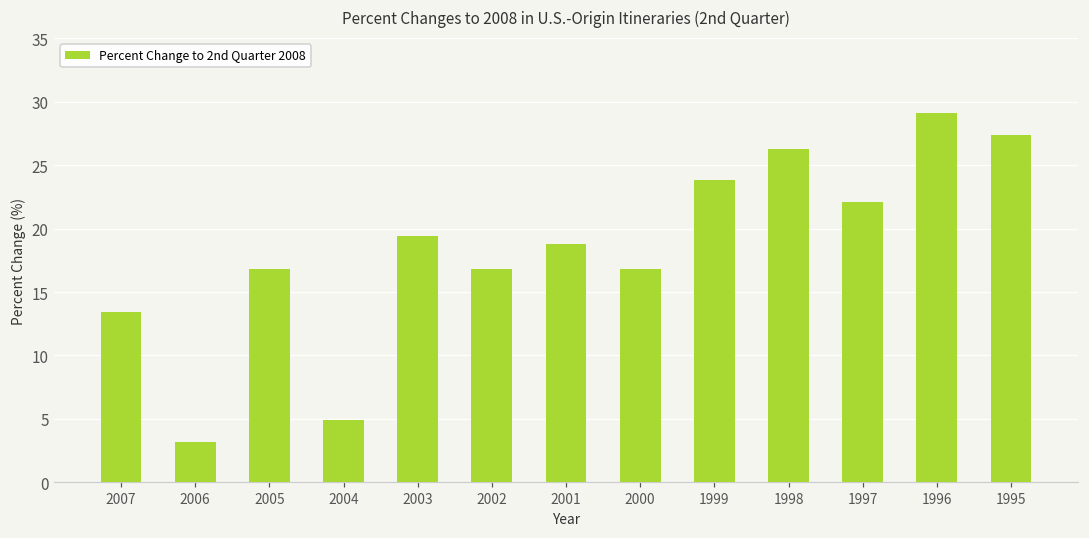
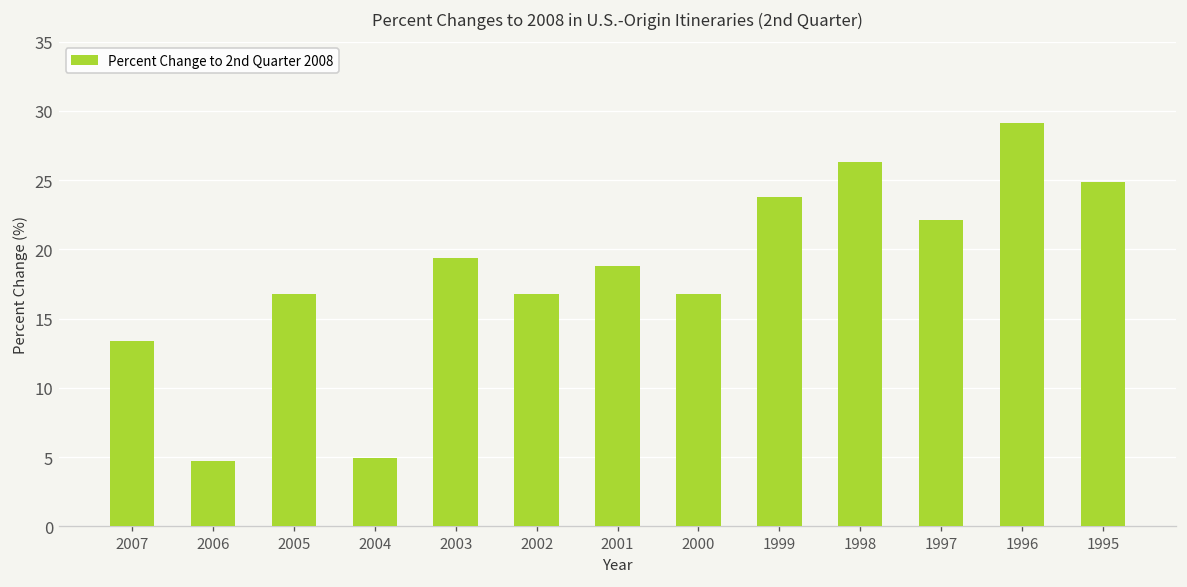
  {
    "2007": 13.4,
-   "2006": 3.2,
+   "2006": 4.7,
    "2005": 16.8,
    "2004": 4.9,
    "2003": 19.4,
    "2002": 16.8,
    "2001": 18.8,
    "2000": 16.8,
    "1999": 23.8,
    "1998": 26.3,
    "1997": 22.1,
    "1996": 29.1,
-   "1995": 27.4
+   "1995": 24.9
  }
